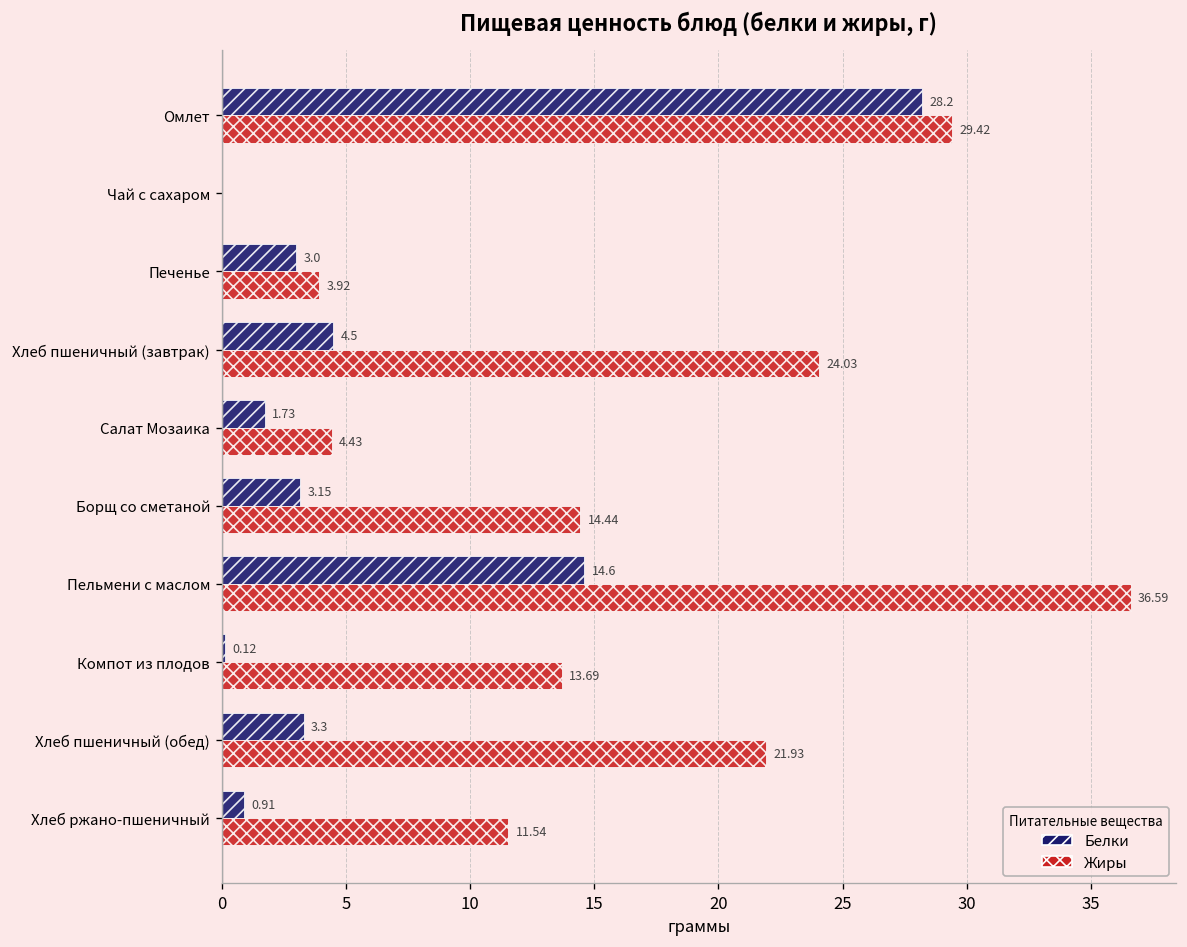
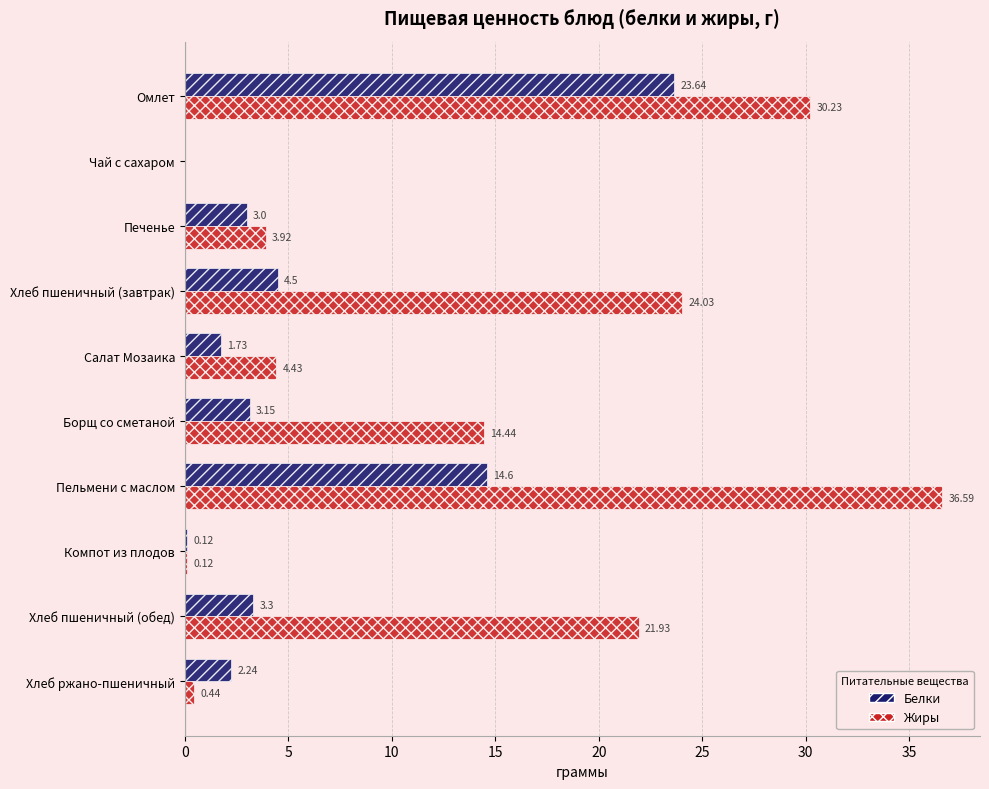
  {
    "Белки": {
-     "Омлет": 28.2,
+     "Омлет": 23.64,
      "Печенье": 3.0,
      "Хлеб пшеничный (завтрак)": 4.5,
      "Салат Мозаика": 1.73,
      "Борщ со сметаной": 3.15,
      "Пельмени с маслом": 14.6,
      "Компот из плодов": 0.12,
      "Хлеб пшеничный (обед)": 3.3,
-     "Хлеб ржано-пшеничный": 0.91
+     "Хлеб ржано-пшеничный": 2.24
    },
    "Жиры": {
-     "Омлет": 29.42,
+     "Омлет": 30.23,
      "Печенье": 3.92,
      "Хлеб пшеничный (завтрак)": 24.03,
      "Салат Мозаика": 4.43,
      "Борщ со сметаной": 14.44,
      "Пельмени с маслом": 36.59,
-     "Компот из плодов": 13.69,
+     "Компот из плодов": 0.12,
      "Хлеб пшеничный (обед)": 21.93,
-     "Хлеб ржано-пшеничный": 11.54
+     "Хлеб ржано-пшеничный": 0.44
    }
  }
